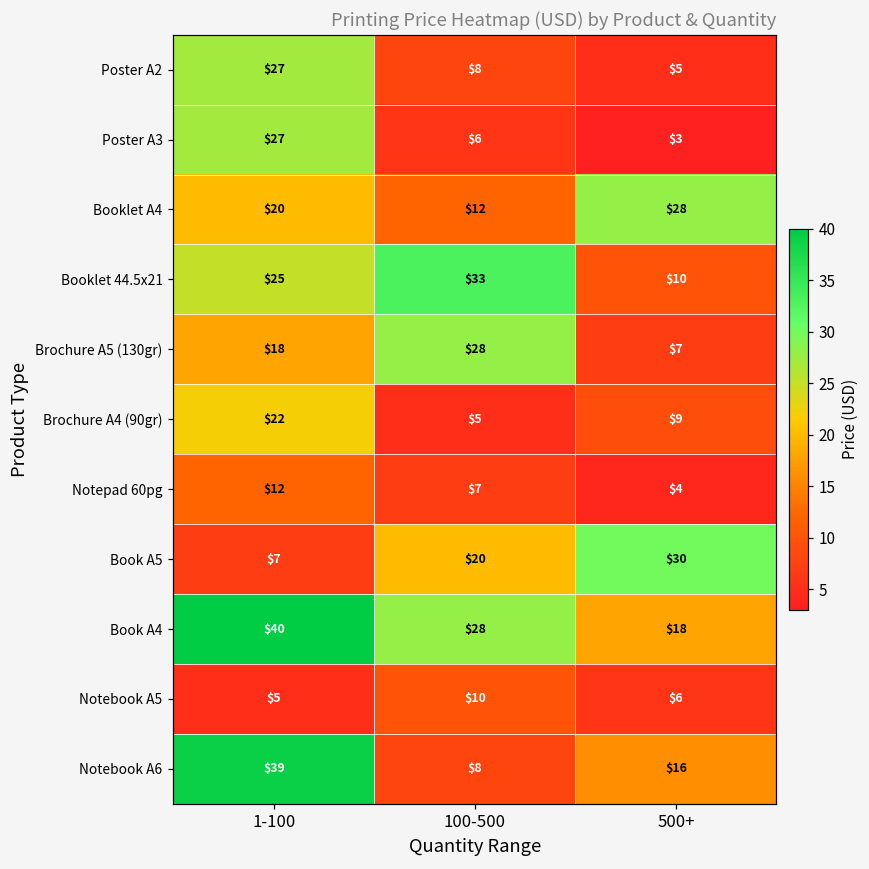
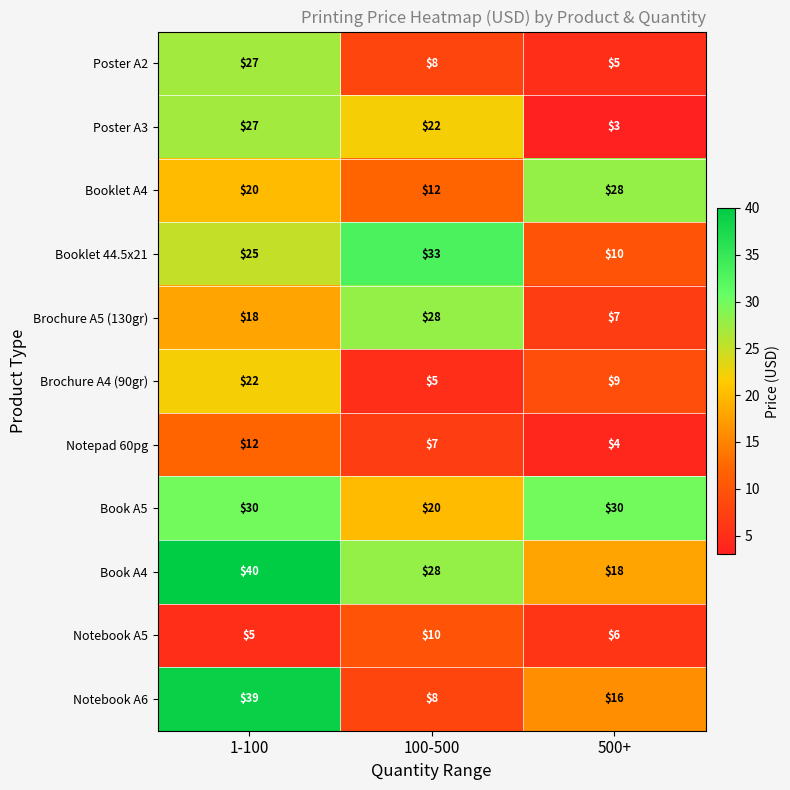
  {
    "Poster A2": {
      "1-100": "$27",
      "100-500": "$8",
      "500+": "$5"
    },
    "Poster A3": {
      "1-100": "$27",
-     "100-500": "$6",
+     "100-500": "$22",
      "500+": "$3"
    },
    "Booklet A4": {
      "1-100": "$20",
      "100-500": "$12",
      "500+": "$28"
    },
    "Booklet 44.5x21": {
      "1-100": "$25",
      "100-500": "$33",
      "500+": "$10"
    },
    "Brochure A5 (130gr)": {
      "1-100": "$18",
      "100-500": "$28",
      "500+": "$7"
    },
    "Brochure A4 (90gr)": {
      "1-100": "$22",
      "100-500": "$5",
      "500+": "$9"
    },
    "Notepad 60pg": {
      "1-100": "$12",
      "100-500": "$7",
      "500+": "$4"
    },
    "Book A5": {
-     "1-100": "$7",
+     "1-100": "$30",
      "100-500": "$20",
      "500+": "$30"
    },
    "Book A4": {
      "1-100": "$40",
      "100-500": "$28",
      "500+": "$18"
    },
    "Notebook A5": {
      "1-100": "$5",
      "100-500": "$10",
      "500+": "$6"
    },
    "Notebook A6": {
      "1-100": "$39",
      "100-500": "$8",
      "500+": "$16"
    }
  }
